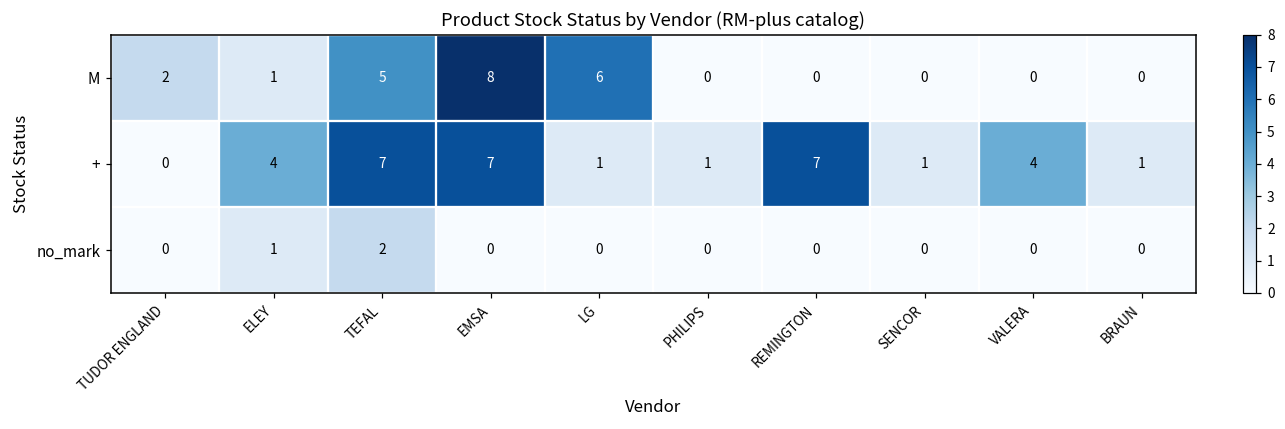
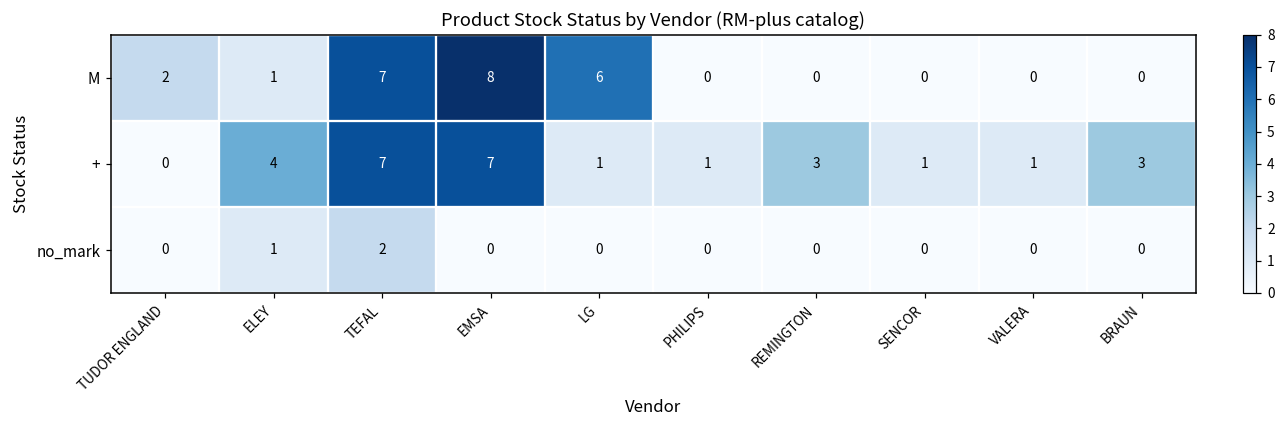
  {
    "M": {
      "TUDOR ENGLAND": 2,
      "ELEY": 1,
-     "TEFAL": 5,
+     "TEFAL": 7,
      "EMSA": 8,
      "LG": 6,
      "PHILIPS": 0,
      "REMINGTON": 0,
      "SENCOR": 0,
      "VALERA": 0,
      "BRAUN": 0
    },
    "+": {
      "TUDOR ENGLAND": 0,
      "ELEY": 4,
      "TEFAL": 7,
      "EMSA": 7,
      "LG": 1,
      "PHILIPS": 1,
-     "REMINGTON": 7,
+     "REMINGTON": 3,
      "SENCOR": 1,
-     "VALERA": 4,
-     "BRAUN": 1
+     "VALERA": 1,
+     "BRAUN": 3
    },
    "no_mark": {
      "TUDOR ENGLAND": 0,
      "ELEY": 1,
      "TEFAL": 2,
      "EMSA": 0,
      "LG": 0,
      "PHILIPS": 0,
      "REMINGTON": 0,
      "SENCOR": 0,
      "VALERA": 0,
      "BRAUN": 0
    }
  }
